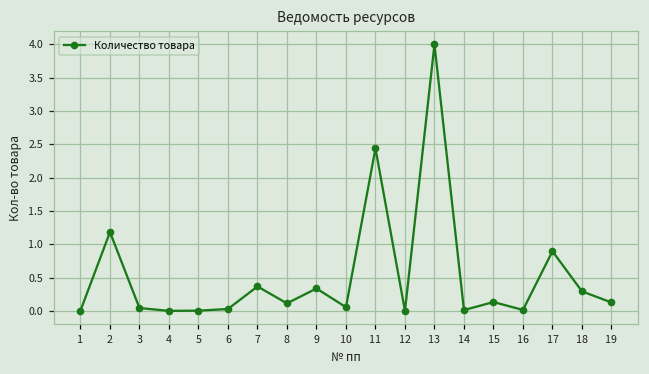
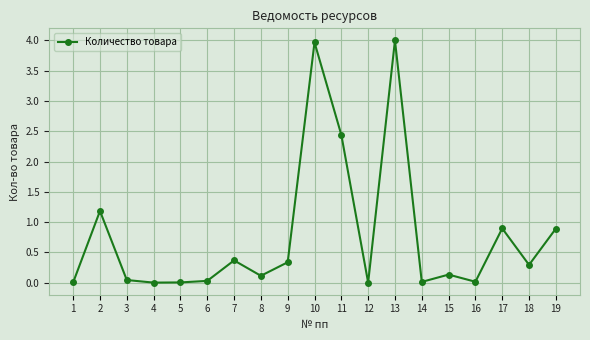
  {
    "1": 0.0,
    "2": 1.2,
    "3": 0.0,
    "4": 0.0,
    "5": 0.0,
    "6": 0.0,
    "7": 0.4,
    "8": 0.1,
    "9": 0.3,
-   "10": 0.1,
+   "10": 4.0,
    "11": 2.4,
    "12": 0.0,
    "13": 4.0,
    "14": 0.0,
    "15": 0.1,
    "16": 0.0,
    "17": 0.9,
    "18": 0.3,
-   "19": 0.1
+   "19": 0.9
  }
